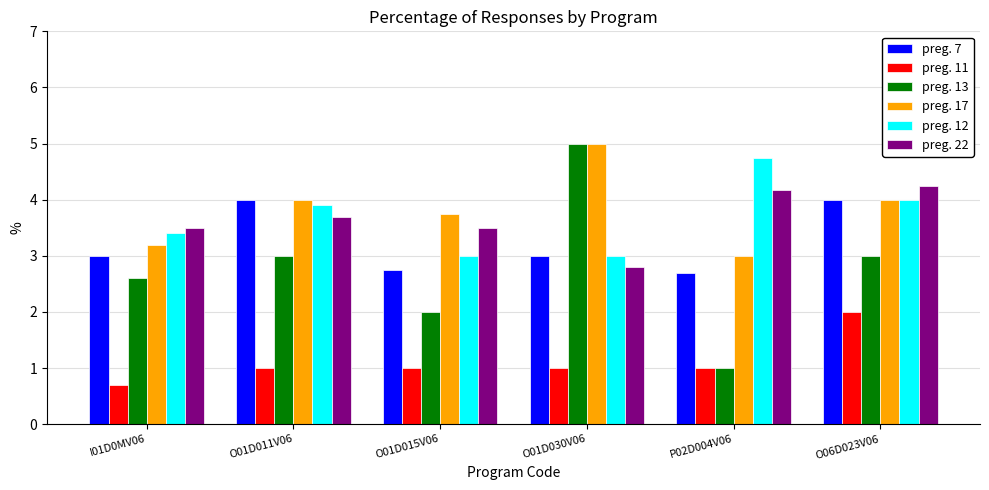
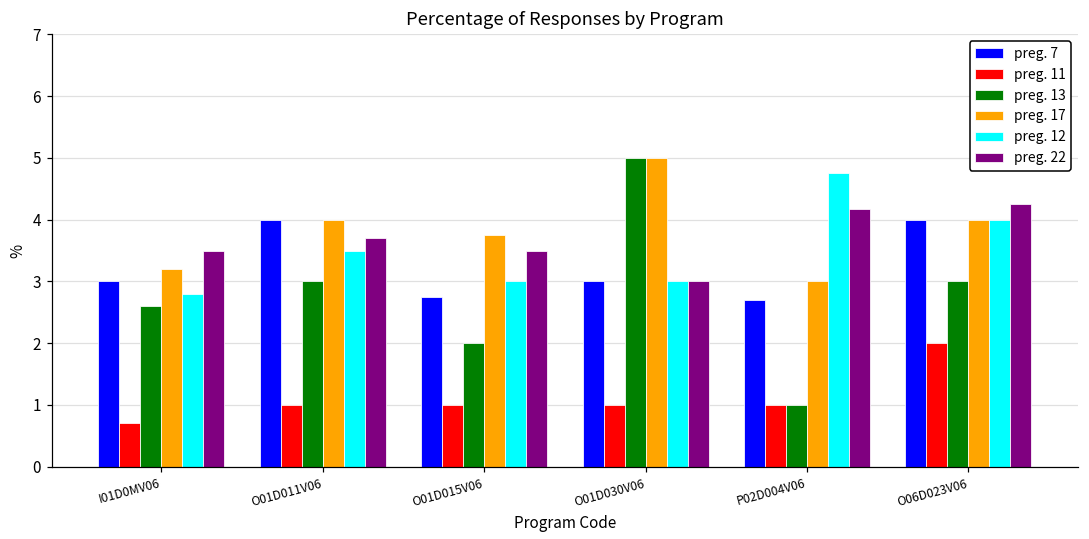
  {
    "preg. 7": {
      "I01D0MV06": 3.0,
      "O01D011V06": 4.0,
      "O01D015V06": 2.8,
      "O01D030V06": 3.0,
      "P02D004V06": 2.7,
      "O06D023V06": 4.0
    },
    "preg. 11": {
      "I01D0MV06": 0.7,
      "O01D011V06": 1.0,
      "O01D015V06": 1.0,
      "O01D030V06": 1.0,
      "P02D004V06": 1.0,
      "O06D023V06": 2.0
    },
    "preg. 13": {
      "I01D0MV06": 2.6,
      "O01D011V06": 3.0,
      "O01D015V06": 2.0,
      "O01D030V06": 5.0,
      "P02D004V06": 1.0,
      "O06D023V06": 3.0
    },
    "preg. 17": {
      "I01D0MV06": 3.2,
      "O01D011V06": 4.0,
      "O01D015V06": 3.8,
      "O01D030V06": 5.0,
      "P02D004V06": 3.0,
      "O06D023V06": 4.0
    },
    "preg. 12": {
-     "I01D0MV06": 3.4,
-     "O01D011V06": 3.9,
+     "I01D0MV06": 2.8,
+     "O01D011V06": 3.5,
      "O01D015V06": 3.0,
      "O01D030V06": 3.0,
      "P02D004V06": 4.8,
      "O06D023V06": 4.0
    },
    "preg. 22": {
      "I01D0MV06": 3.5,
      "O01D011V06": 3.7,
      "O01D015V06": 3.5,
-     "O01D030V06": 2.8,
+     "O01D030V06": 3.0,
      "P02D004V06": 4.2,
      "O06D023V06": 4.3
    }
  }
